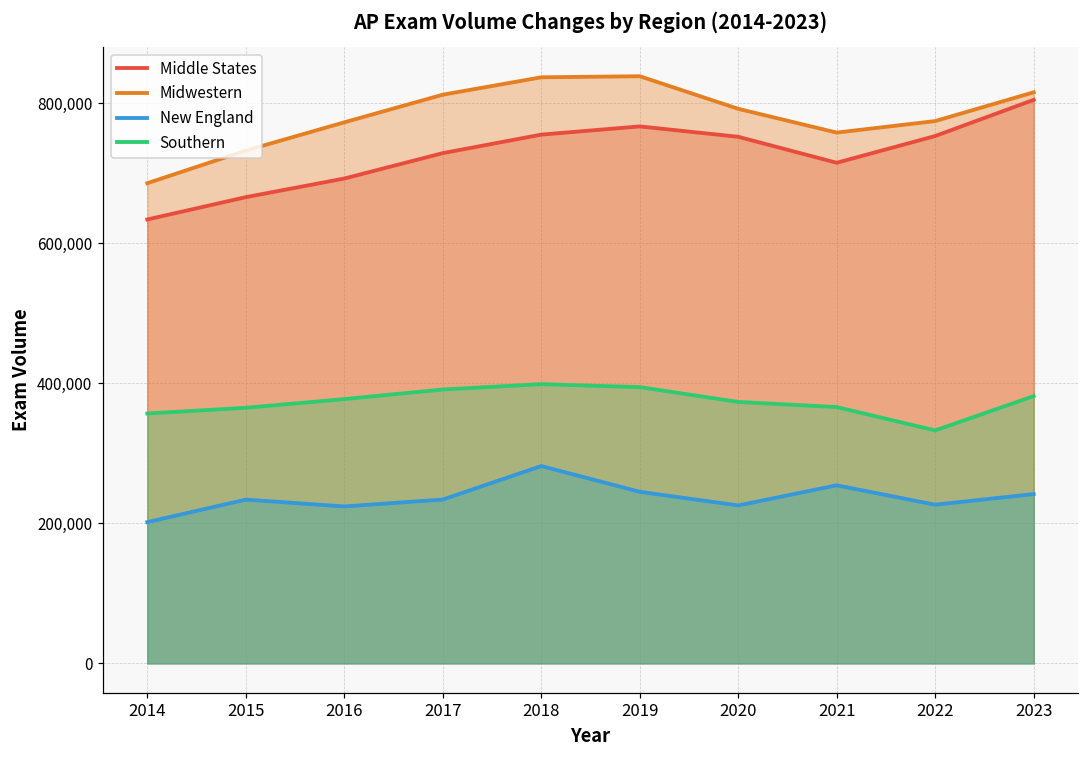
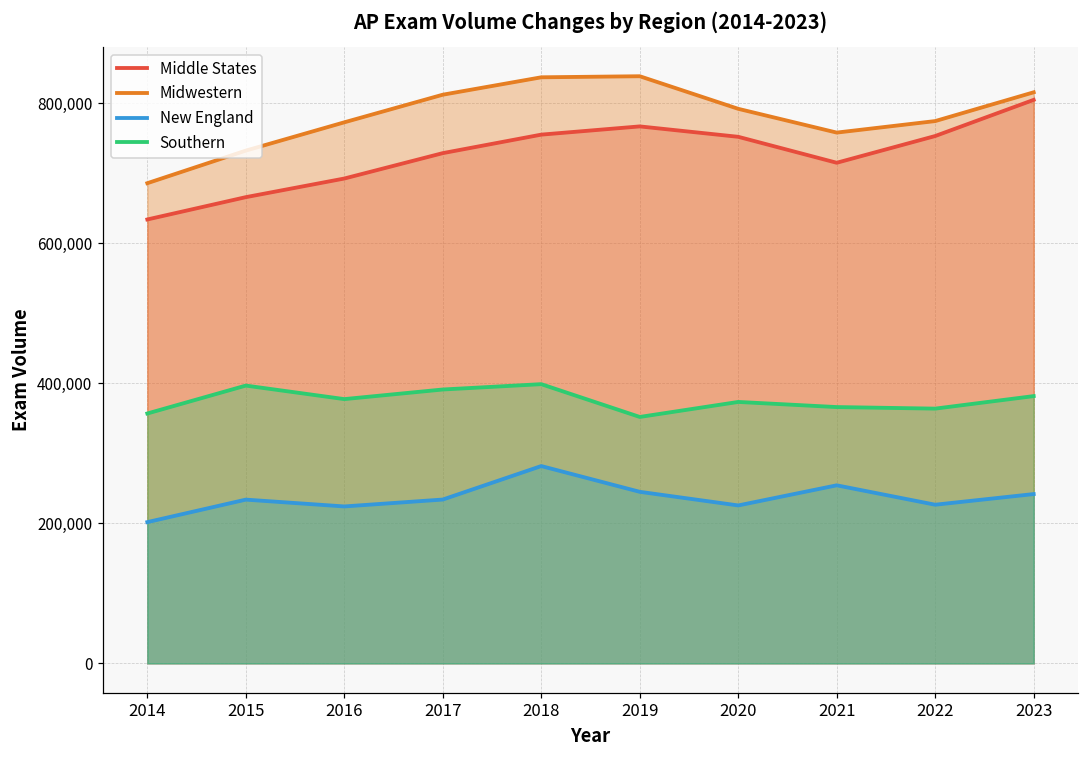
  {
    "New England": {
      "2014": "200,000",
      "2015": "230,000",
      "2016": "220,000",
      "2017": "230,000",
      "2018": "280,000",
      "2019": "250,000",
      "2020": "230,000",
      "2021": "250,000",
      "2022": "230,000",
      "2023": "240,000"
    },
    "Southern": {
      "2014": "360,000",
-     "2015": "370,000",
+     "2015": "400,000",
      "2016": "380,000",
      "2017": "390,000",
      "2018": "400,000",
-     "2019": "390,000",
+     "2019": "350,000",
      "2020": "370,000",
      "2021": "370,000",
-     "2022": "330,000",
+     "2022": "360,000",
      "2023": "380,000"
    }
  }
